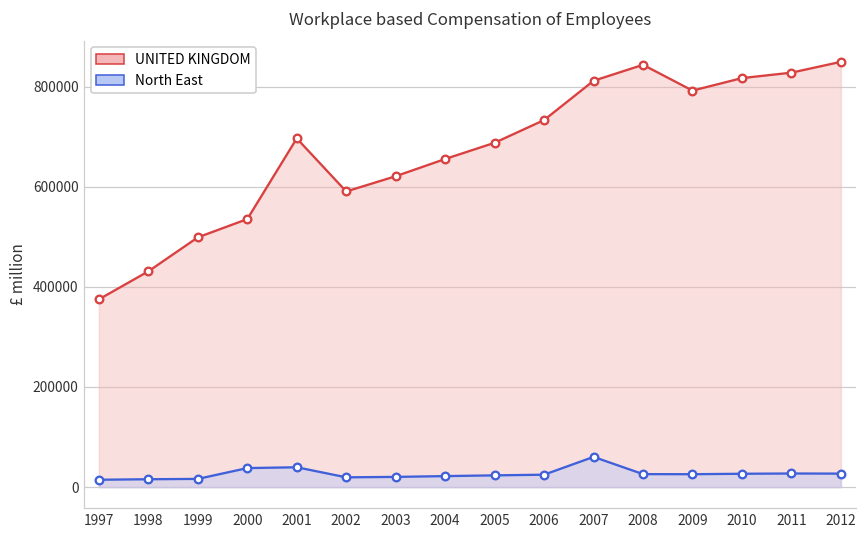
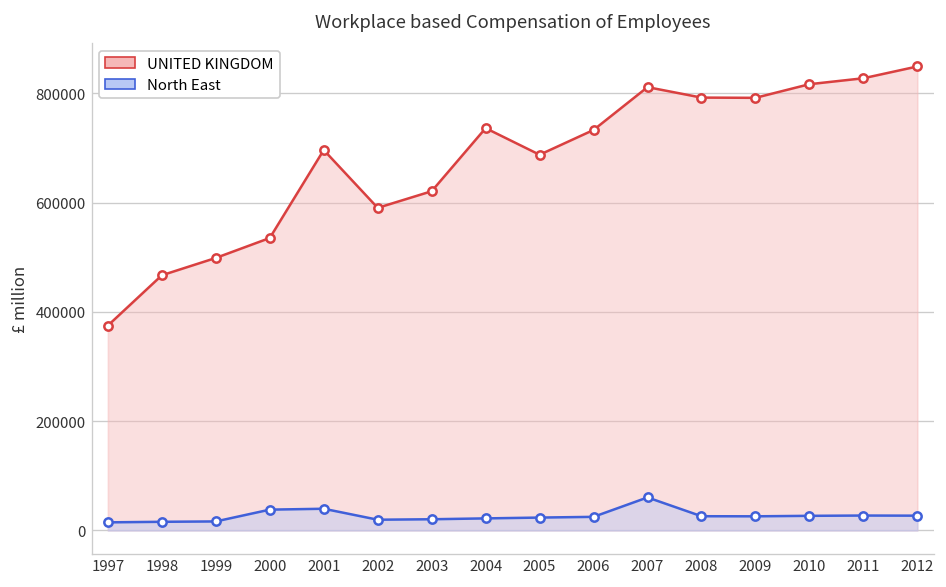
  {
    "UNITED KINGDOM": {
      "1997": 380000,
-     "1998": 430000,
+     "1998": 470000,
      "1999": 500000,
      "2000": 540000,
      "2001": 700000,
      "2002": 590000,
      "2003": 620000,
-     "2004": 660000,
+     "2004": 740000,
      "2005": 690000,
      "2006": 730000,
      "2007": 810000,
-     "2008": 840000,
+     "2008": 790000,
      "2009": 790000,
      "2010": 820000,
      "2011": 830000,
      "2012": 850000
    },
    "North East": {
      "1997": 10000,
      "1998": 20000,
      "1999": 20000,
      "2000": 40000,
      "2001": 40000,
      "2002": 20000,
      "2003": 20000,
      "2004": 20000,
      "2005": 20000,
      "2006": 20000,
      "2007": 60000,
      "2008": 30000,
      "2009": 30000,
      "2010": 30000,
      "2011": 30000,
      "2012": 30000
    }
  }
